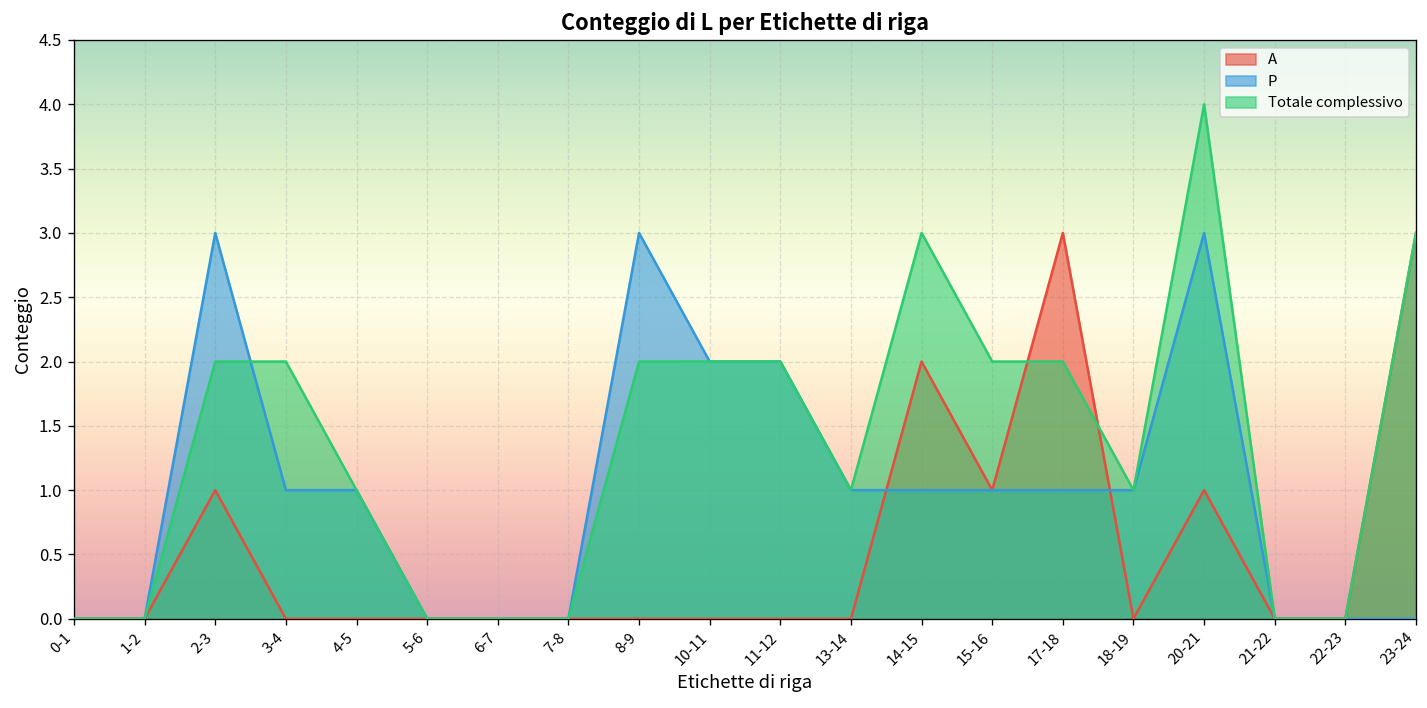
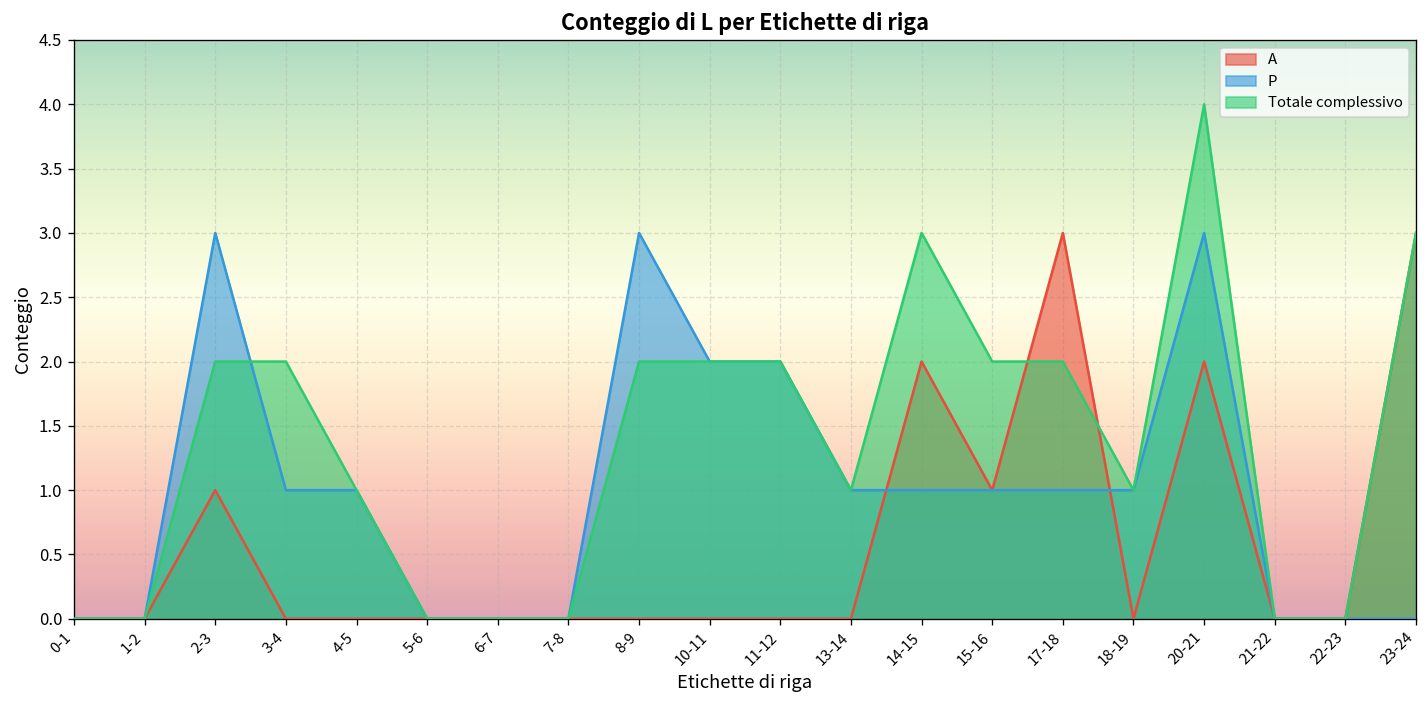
  {
    "A": {
      "2-3": 1,
      "3-4": 0,
      "4-5": 0,
      "8-9": 0,
      "10-11": 0,
      "11-12": 0,
      "13-14": 0,
      "14-15": 2,
      "17-18": 3,
      "18-19": 0,
-     "20-21": 1
+     "20-21": 2
    },
    "P": {
      "2-3": 3,
      "3-4": 1,
      "8-9": 3,
      "14-15": 1,
      "17-18": 1,
      "20-21": 3,
      "23-24": 0
    },
    "Totale complessivo": {
      "2-3": 2,
      "3-4": 2,
      "8-9": 2,
      "14-15": 3,
      "15-16": 2,
      "17-18": 2,
      "20-21": 4
    }
  }
